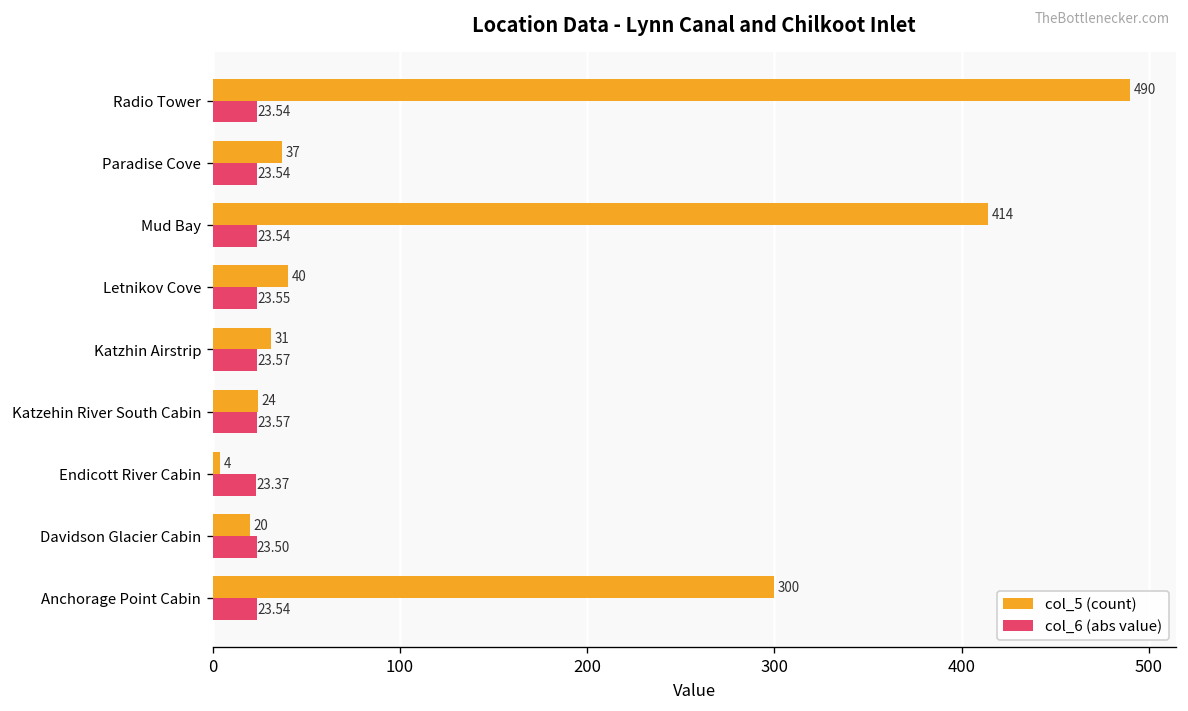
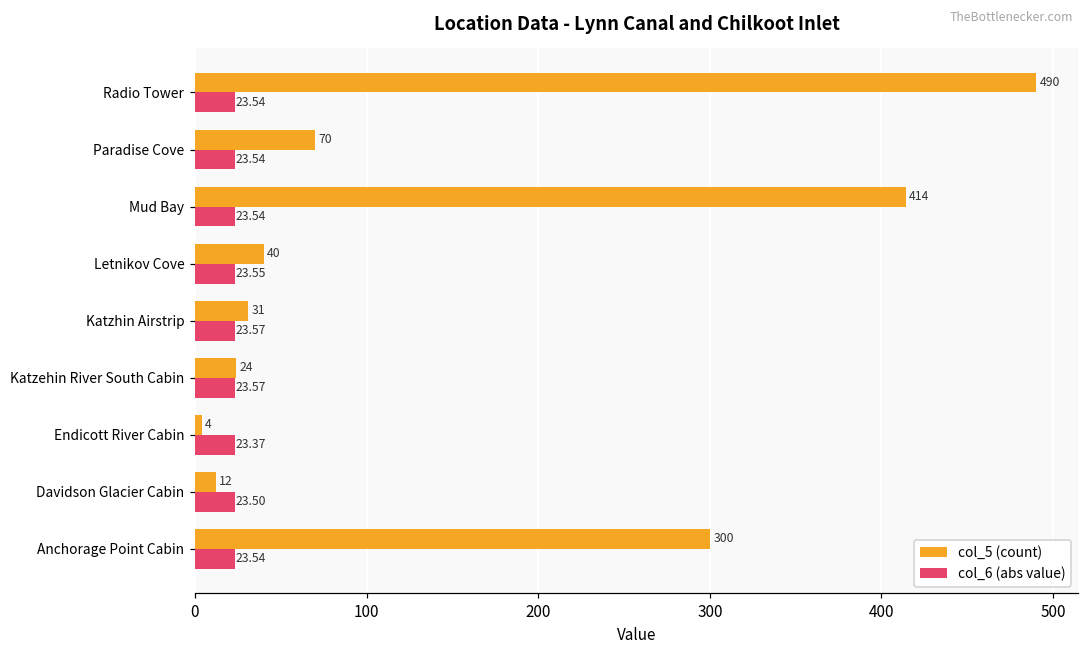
  {
    "col_5 (count)": {
      "Radio Tower": 490,
-     "Paradise Cove": 37,
+     "Paradise Cove": 70,
      "Mud Bay": 414,
      "Letnikov Cove": 40,
      "Katzhin Airstrip": 31,
      "Katzehin River South Cabin": 24,
      "Endicott River Cabin": 4,
-     "Davidson Glacier Cabin": 20,
+     "Davidson Glacier Cabin": 12,
      "Anchorage Point Cabin": 300
    },
    "col_6 (abs value)": {
      "Radio Tower": 23.54,
      "Paradise Cove": 23.54,
      "Mud Bay": 23.54,
      "Letnikov Cove": 23.55,
      "Katzhin Airstrip": 23.57,
      "Katzehin River South Cabin": 23.57,
      "Endicott River Cabin": 23.37,
      "Davidson Glacier Cabin": 23.50,
      "Anchorage Point Cabin": 23.54
    }
  }
